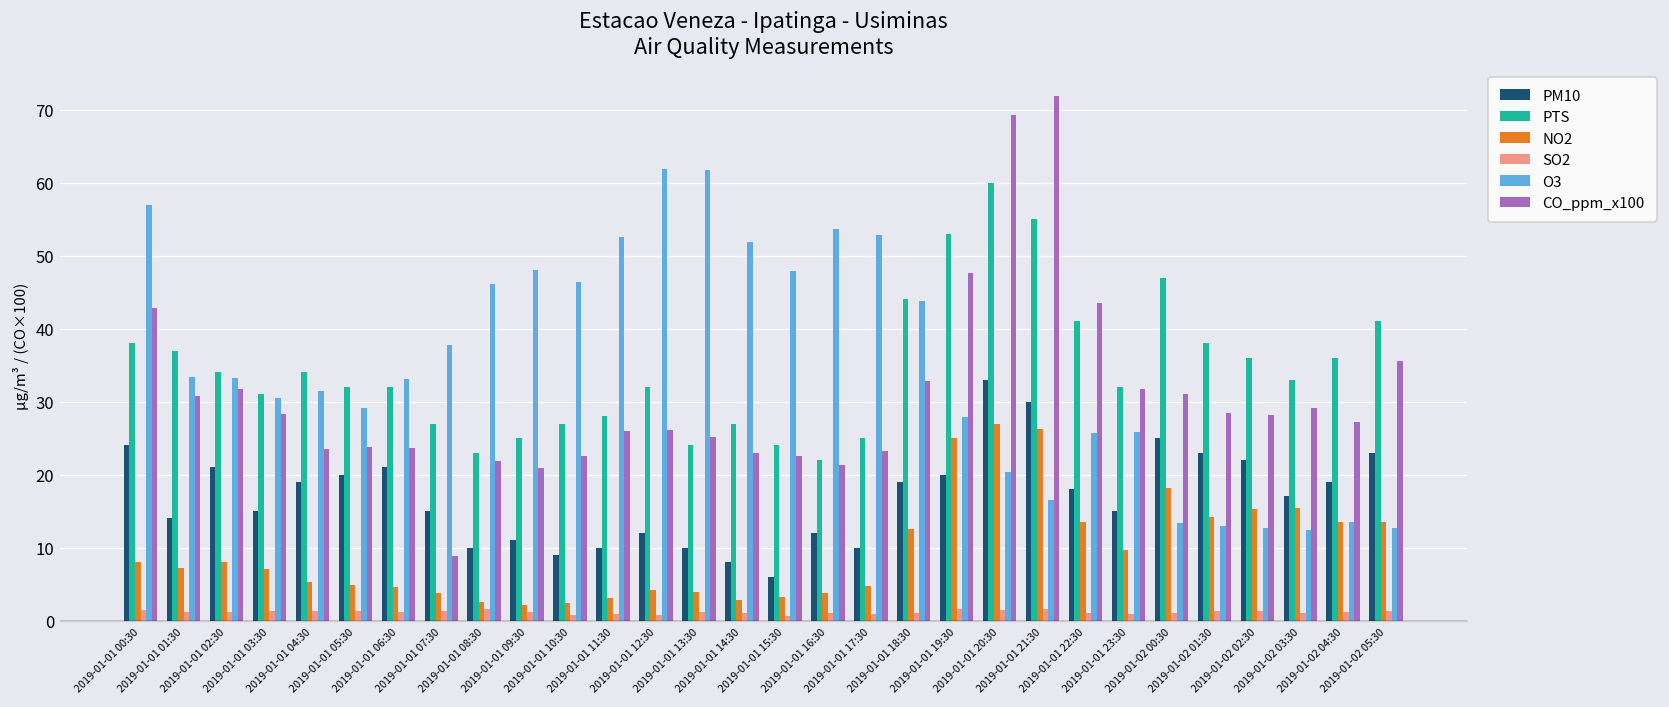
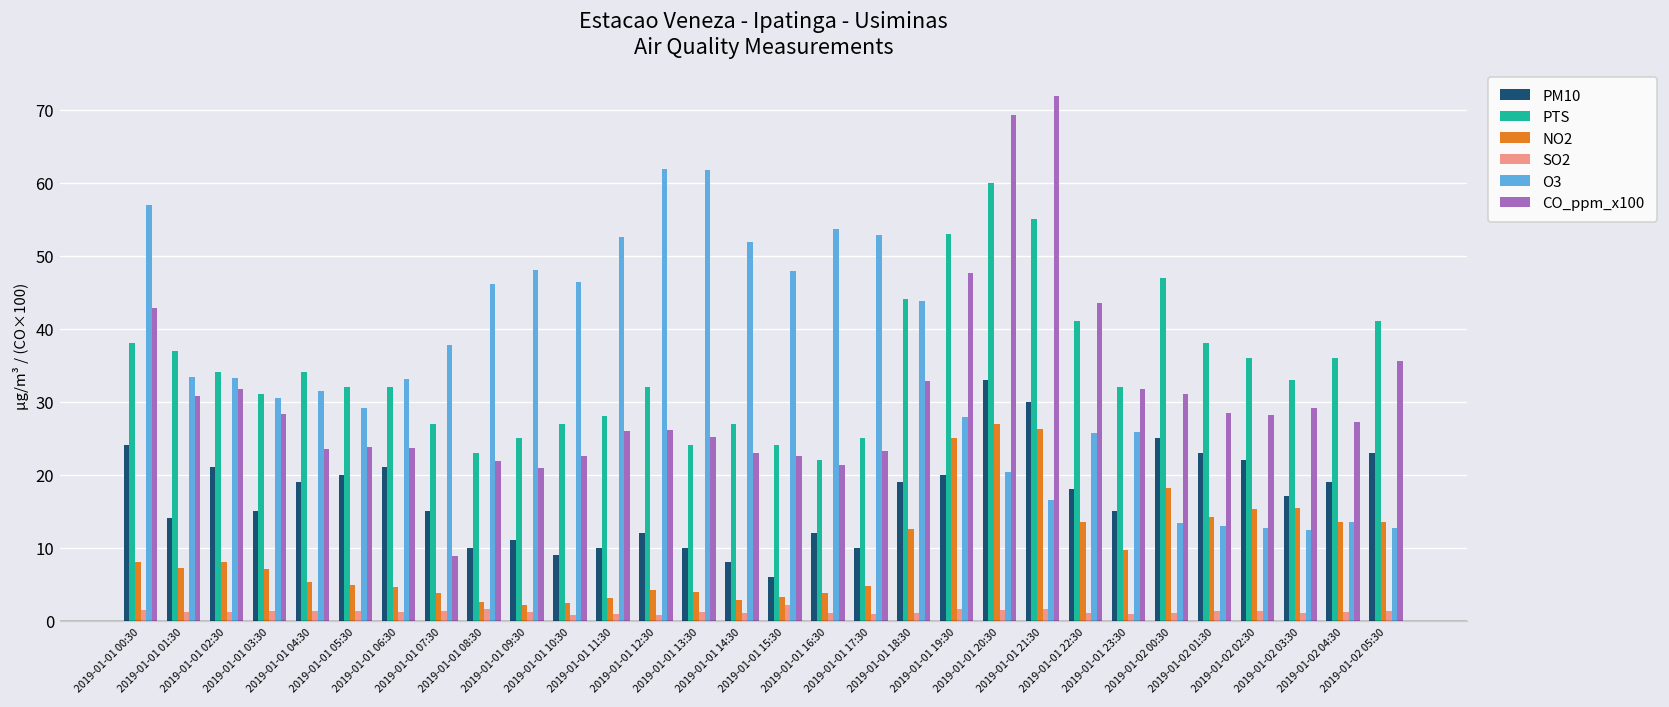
  {
    "PM10": {
      "2019-01-01 00:30": 24,
      "2019-01-01 01:30": 14,
      "2019-01-01 02:30": 21,
      "2019-01-01 03:30": 15,
      "2019-01-01 04:30": 19,
      "2019-01-01 05:30": 20,
      "2019-01-01 06:30": 21,
      "2019-01-01 07:30": 15,
      "2019-01-01 08:30": 10,
      "2019-01-01 09:30": 11,
      "2019-01-01 10:30": 9,
      "2019-01-01 11:30": 10,
      "2019-01-01 12:30": 12,
      "2019-01-01 13:30": 10,
      "2019-01-01 14:30": 8,
      "2019-01-01 15:30": 6,
      "2019-01-01 16:30": 12,
      "2019-01-01 17:30": 10,
      "2019-01-01 18:30": 19,
      "2019-01-01 19:30": 20,
      "2019-01-01 20:30": 33,
      "2019-01-01 21:30": 30,
      "2019-01-01 22:30": 18,
      "2019-01-01 23:30": 15,
      "2019-01-02 00:30": 25,
      "2019-01-02 01:30": 23,
      "2019-01-02 02:30": 22,
      "2019-01-02 03:30": 17,
      "2019-01-02 04:30": 19,
      "2019-01-02 05:30": 23
    },
    "PTS": {
      "2019-01-01 00:30": 38,
      "2019-01-01 01:30": 37,
      "2019-01-01 02:30": 34,
      "2019-01-01 03:30": 31,
      "2019-01-01 04:30": 34,
      "2019-01-01 05:30": 32,
      "2019-01-01 06:30": 32,
      "2019-01-01 07:30": 27,
      "2019-01-01 08:30": 23,
      "2019-01-01 09:30": 25,
      "2019-01-01 10:30": 27,
      "2019-01-01 11:30": 28,
      "2019-01-01 12:30": 32,
      "2019-01-01 13:30": 24,
      "2019-01-01 14:30": 27,
      "2019-01-01 15:30": 24,
      "2019-01-01 16:30": 22,
      "2019-01-01 17:30": 25,
      "2019-01-01 18:30": 44,
      "2019-01-01 19:30": 53,
      "2019-01-01 20:30": 60,
      "2019-01-01 21:30": 55,
      "2019-01-01 22:30": 41,
      "2019-01-01 23:30": 32,
      "2019-01-02 00:30": 47,
      "2019-01-02 01:30": 38,
      "2019-01-02 02:30": 36,
      "2019-01-02 03:30": 33,
      "2019-01-02 04:30": 36,
      "2019-01-02 05:30": 41
    },
    "NO2": {
      "2019-01-01 00:30": 8,
      "2019-01-01 01:30": 7,
      "2019-01-01 02:30": 8,
      "2019-01-01 03:30": 7,
      "2019-01-01 04:30": 5,
      "2019-01-01 05:30": 5,
      "2019-01-01 06:30": 5,
      "2019-01-01 07:30": 4,
      "2019-01-01 08:30": 3,
      "2019-01-01 09:30": 2,
      "2019-01-01 10:30": 2,
      "2019-01-01 11:30": 3,
      "2019-01-01 12:30": 4,
      "2019-01-01 13:30": 4,
      "2019-01-01 14:30": 3,
      "2019-01-01 15:30": 3,
      "2019-01-01 16:30": 4,
      "2019-01-01 17:30": 5,
      "2019-01-01 18:30": 13,
      "2019-01-01 19:30": 25,
      "2019-01-01 20:30": 27,
      "2019-01-01 21:30": 26,
      "2019-01-01 22:30": 14,
      "2019-01-01 23:30": 10,
      "2019-01-02 00:30": 18,
      "2019-01-02 01:30": 14,
      "2019-01-02 02:30": 15,
      "2019-01-02 03:30": 15,
      "2019-01-02 04:30": 13,
      "2019-01-02 05:30": 14
    },
    "SO2": {
      "2019-01-01 00:30": 2,
      "2019-01-01 01:30": 1,
      "2019-01-01 02:30": 1,
      "2019-01-01 03:30": 1,
      "2019-01-01 04:30": 1,
      "2019-01-01 05:30": 1,
      "2019-01-01 06:30": 1,
      "2019-01-01 07:30": 1,
      "2019-01-01 08:30": 2,
      "2019-01-01 09:30": 1,
      "2019-01-01 10:30": 1,
      "2019-01-01 11:30": 1,
      "2019-01-01 12:30": 1,
      "2019-01-01 13:30": 1,
      "2019-01-01 14:30": 1,
-     "2019-01-01 15:30": 1,
+     "2019-01-01 15:30": 2,
      "2019-01-01 16:30": 1,
      "2019-01-01 17:30": 1,
      "2019-01-01 18:30": 1,
      "2019-01-01 19:30": 2,
      "2019-01-01 20:30": 1,
      "2019-01-01 21:30": 2,
      "2019-01-01 22:30": 1,
      "2019-01-01 23:30": 1,
      "2019-01-02 00:30": 1,
      "2019-01-02 01:30": 1,
      "2019-01-02 02:30": 1,
      "2019-01-02 03:30": 1,
      "2019-01-02 04:30": 1,
      "2019-01-02 05:30": 1
    },
    "O3": {
      "2019-01-01 00:30": 57,
      "2019-01-01 01:30": 33,
      "2019-01-01 02:30": 33,
      "2019-01-01 03:30": 30,
      "2019-01-01 04:30": 32,
      "2019-01-01 05:30": 29,
      "2019-01-01 06:30": 33,
      "2019-01-01 07:30": 38,
      "2019-01-01 08:30": 46,
      "2019-01-01 09:30": 48,
      "2019-01-01 10:30": 46,
      "2019-01-01 11:30": 53,
      "2019-01-01 12:30": 62,
      "2019-01-01 13:30": 62,
      "2019-01-01 14:30": 52,
      "2019-01-01 15:30": 48,
      "2019-01-01 16:30": 54,
      "2019-01-01 17:30": 53,
      "2019-01-01 18:30": 44,
      "2019-01-01 19:30": 28,
      "2019-01-01 20:30": 20,
      "2019-01-01 21:30": 16,
      "2019-01-01 22:30": 26,
      "2019-01-01 23:30": 26,
      "2019-01-02 00:30": 13,
      "2019-01-02 01:30": 13,
      "2019-01-02 02:30": 13,
      "2019-01-02 03:30": 12,
      "2019-01-02 04:30": 14,
      "2019-01-02 05:30": 13
    },
    "CO_ppm_x100": {
      "2019-01-01 00:30": 43,
      "2019-01-01 01:30": 31,
      "2019-01-01 02:30": 32,
      "2019-01-01 03:30": 28,
      "2019-01-01 04:30": 24,
      "2019-01-01 05:30": 24,
      "2019-01-01 06:30": 24,
      "2019-01-01 07:30": 9,
      "2019-01-01 08:30": 22,
      "2019-01-01 09:30": 21,
      "2019-01-01 10:30": 23,
      "2019-01-01 11:30": 26,
      "2019-01-01 12:30": 26,
      "2019-01-01 13:30": 25,
      "2019-01-01 14:30": 23,
      "2019-01-01 15:30": 23,
      "2019-01-01 16:30": 21,
      "2019-01-01 17:30": 23,
      "2019-01-01 18:30": 33,
      "2019-01-01 19:30": 48,
      "2019-01-01 20:30": 69,
      "2019-01-01 21:30": 72,
      "2019-01-01 22:30": 44,
      "2019-01-01 23:30": 32,
      "2019-01-02 00:30": 31,
      "2019-01-02 01:30": 28,
      "2019-01-02 02:30": 28,
      "2019-01-02 03:30": 29,
      "2019-01-02 04:30": 27,
      "2019-01-02 05:30": 36
    }
  }
